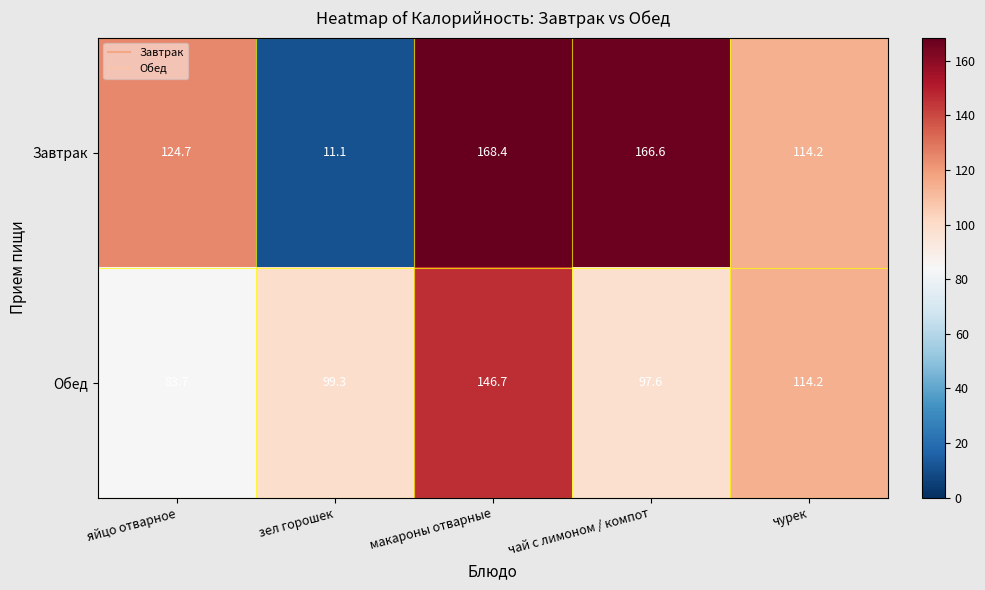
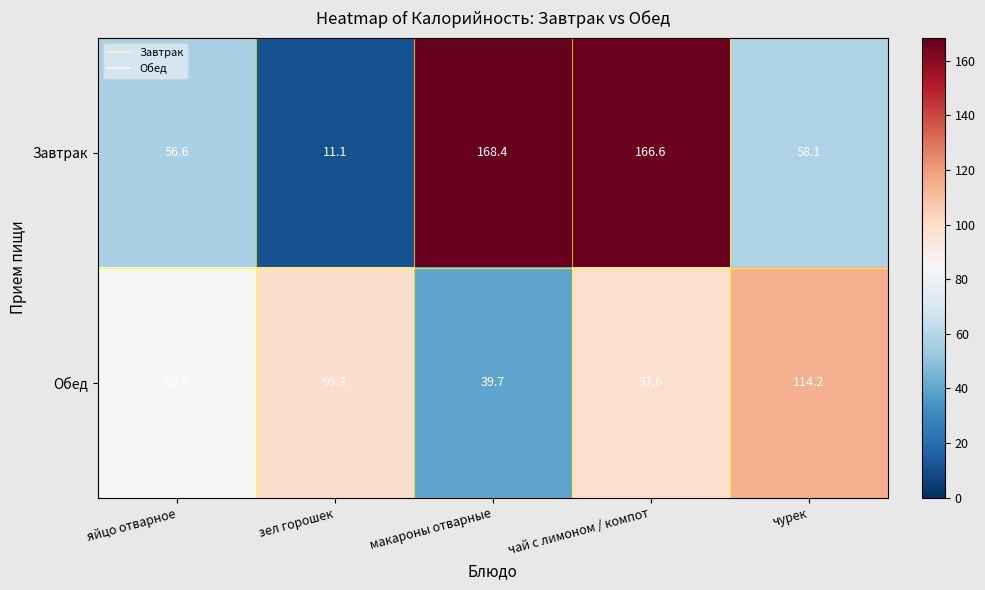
  {
    "Завтрак": {
-     "яйцо отварное": 124.7,
+     "яйцо отварное": 56.6,
      "зел горошек": 11.1,
      "макароны отварные": 168.4,
      "чай с лимоном / компот": 166.6,
-     "чурек": 114.2
+     "чурек": 58.1
    },
    "Обед": {
      "зел горошек": 99.3,
-     "макароны отварные": 146.7,
+     "макароны отварные": 39.7,
      "чурек": 114.2
    }
  }
